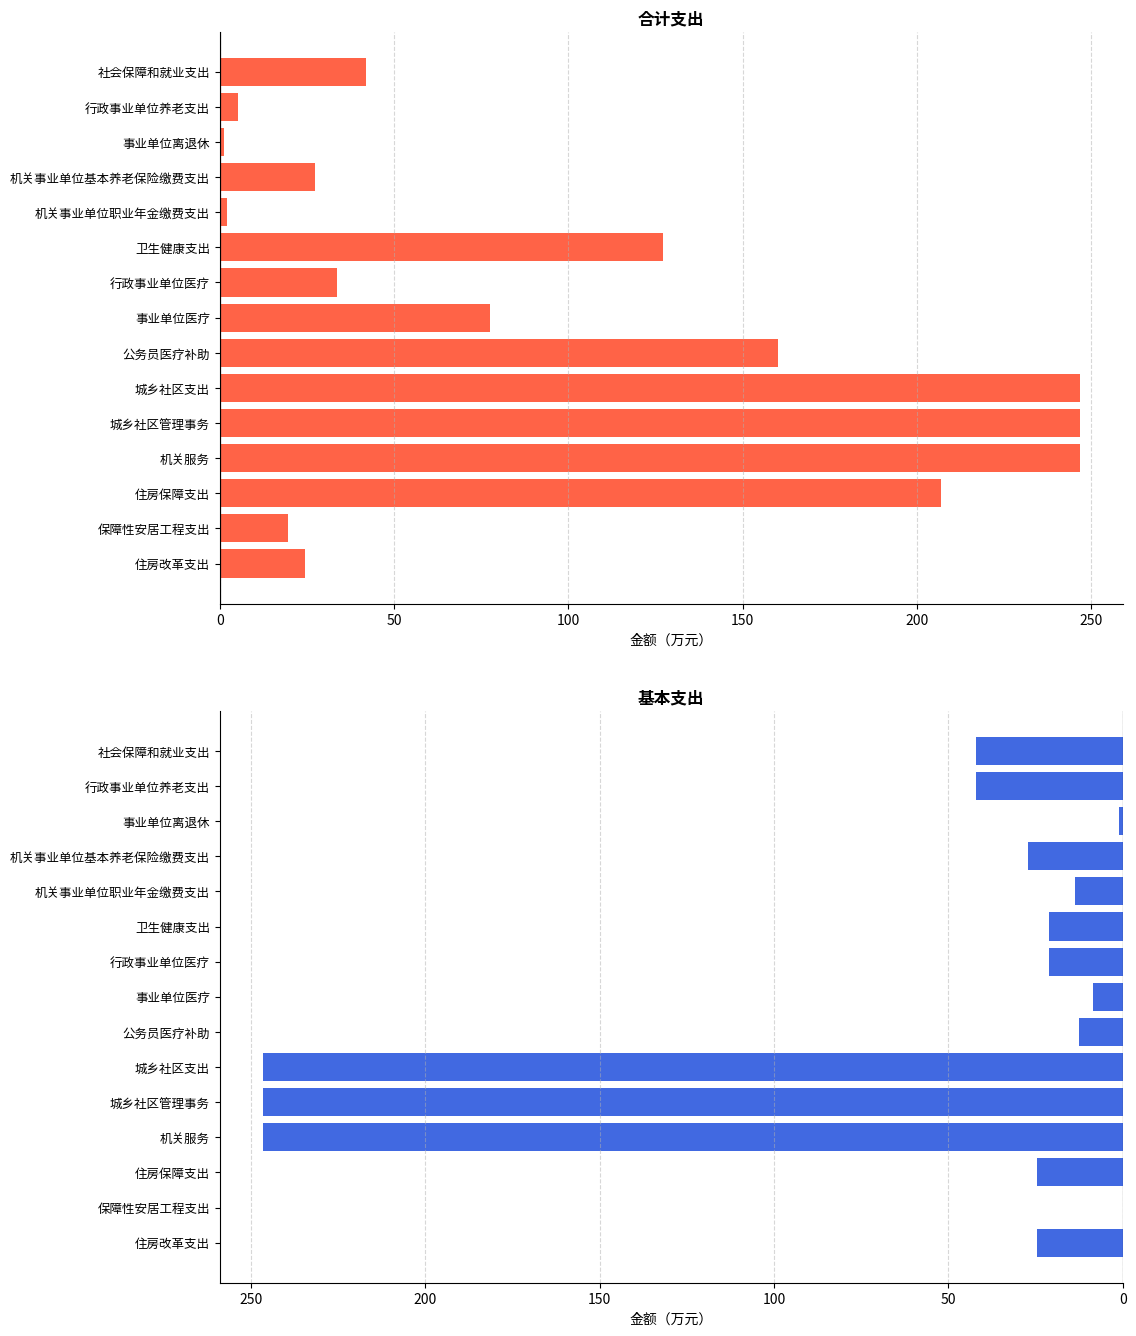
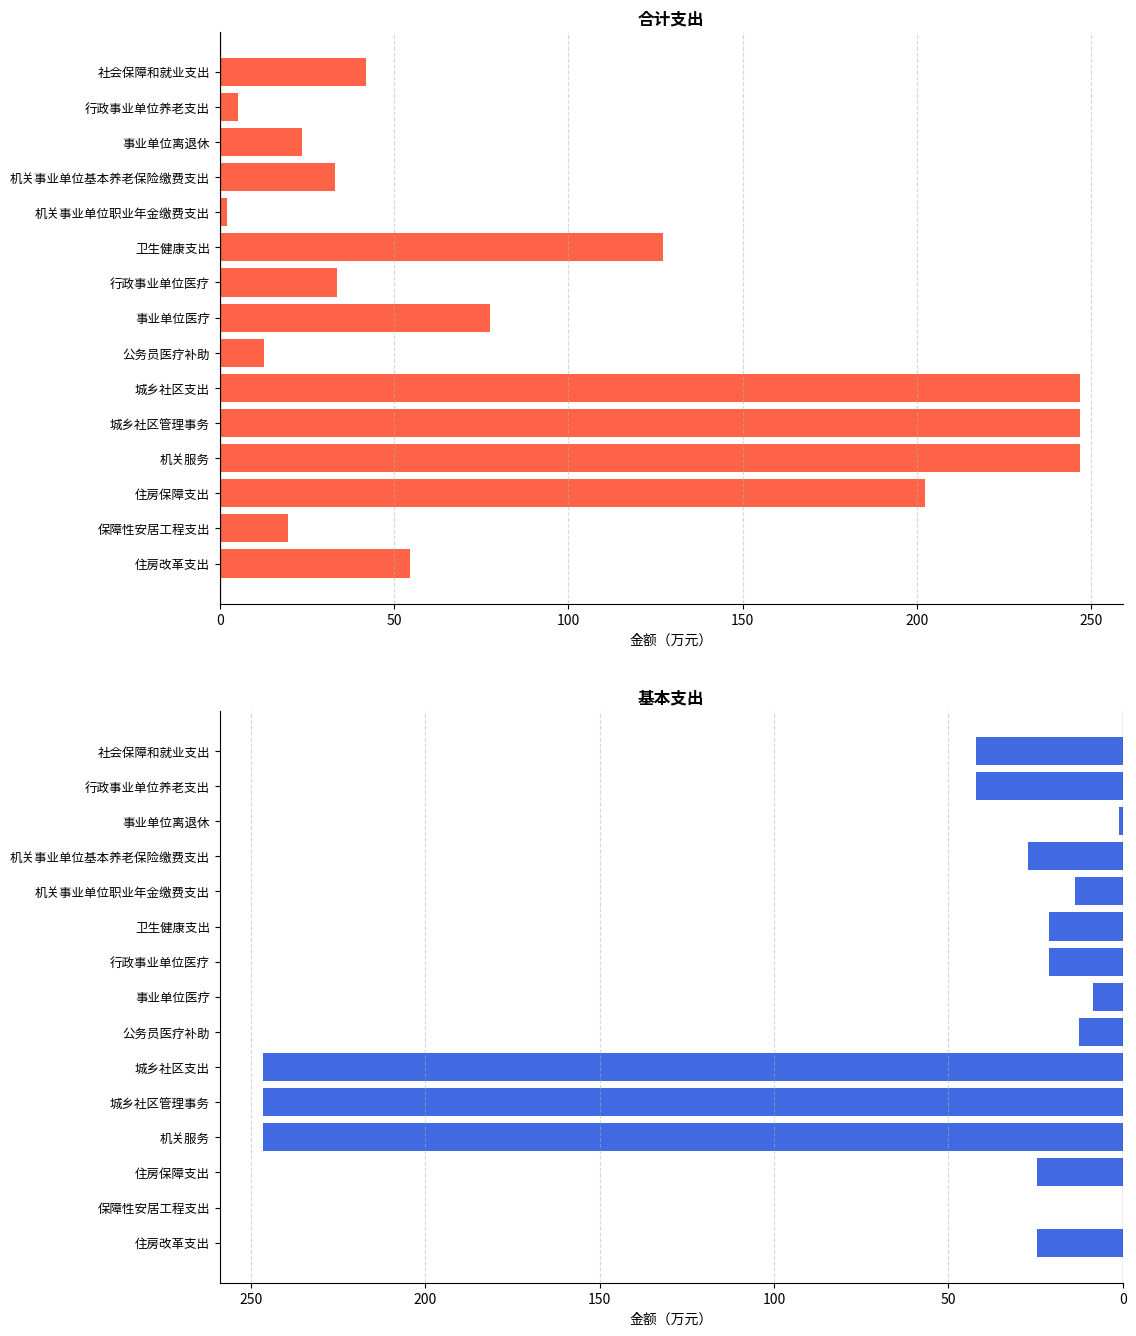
  {
    "合计支出": {
      "社会保障和就业支出": 42,
      "行政事业单位养老支出": 5,
-     "事业单位离退休": 1,
-     "机关事业单位基本养老保险缴费支出": 27,
+     "事业单位离退休": 24,
+     "机关事业单位基本养老保险缴费支出": 33,
      "机关事业单位职业年金缴费支出": 2,
      "卫生健康支出": 127,
      "行政事业单位医疗": 34,
      "事业单位医疗": 78,
-     "公务员医疗补助": 160,
+     "公务员医疗补助": 13,
      "城乡社区支出": 247,
      "城乡社区管理事务": 247,
      "机关服务": 247,
-     "住房保障支出": 207,
+     "住房保障支出": 202,
      "保障性安居工程支出": 19,
-     "住房改革支出": 24
+     "住房改革支出": 55
    }
  }
